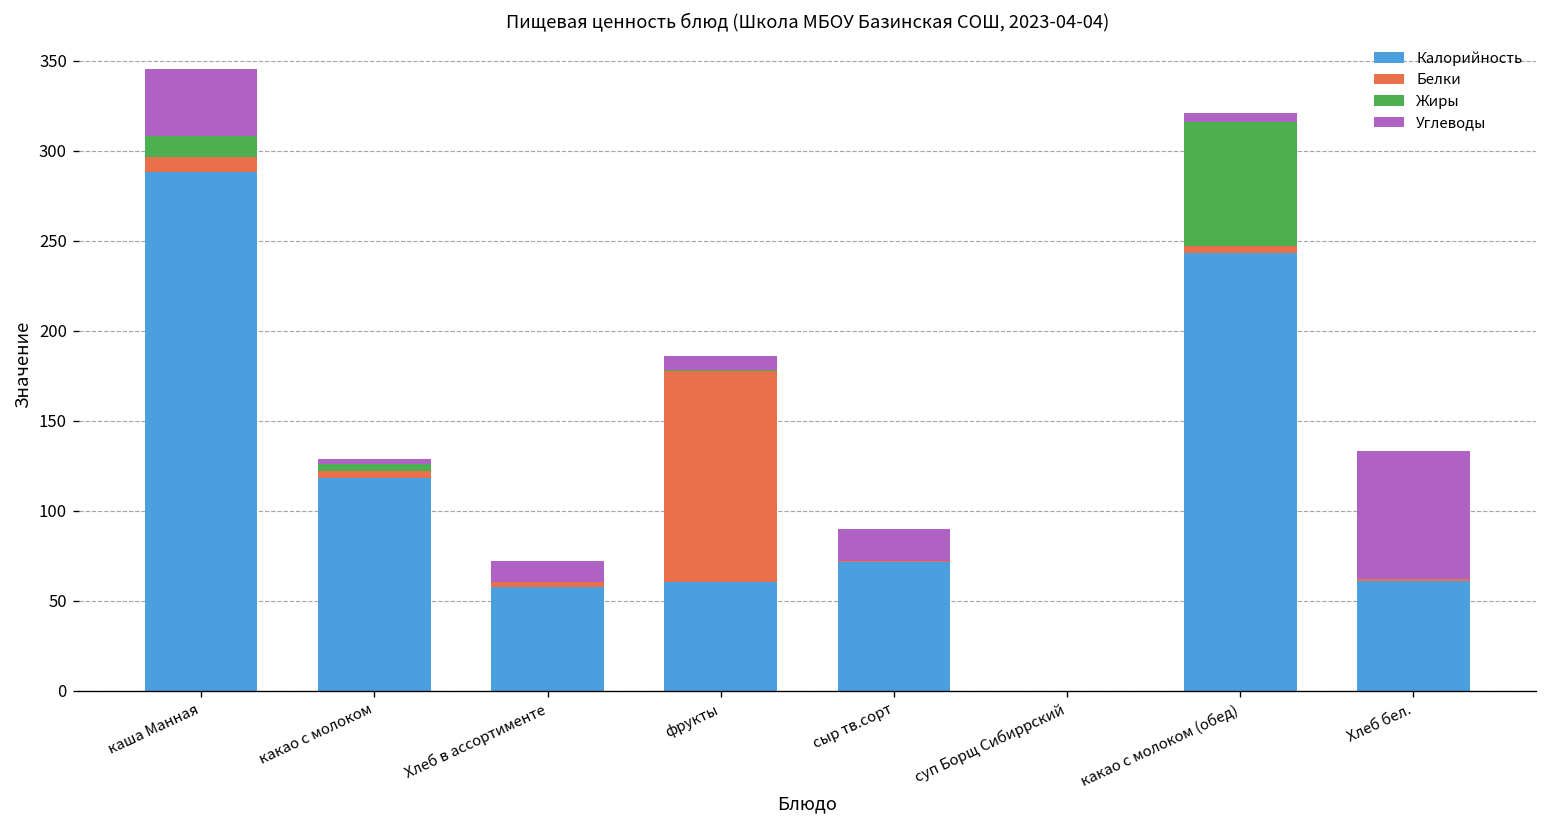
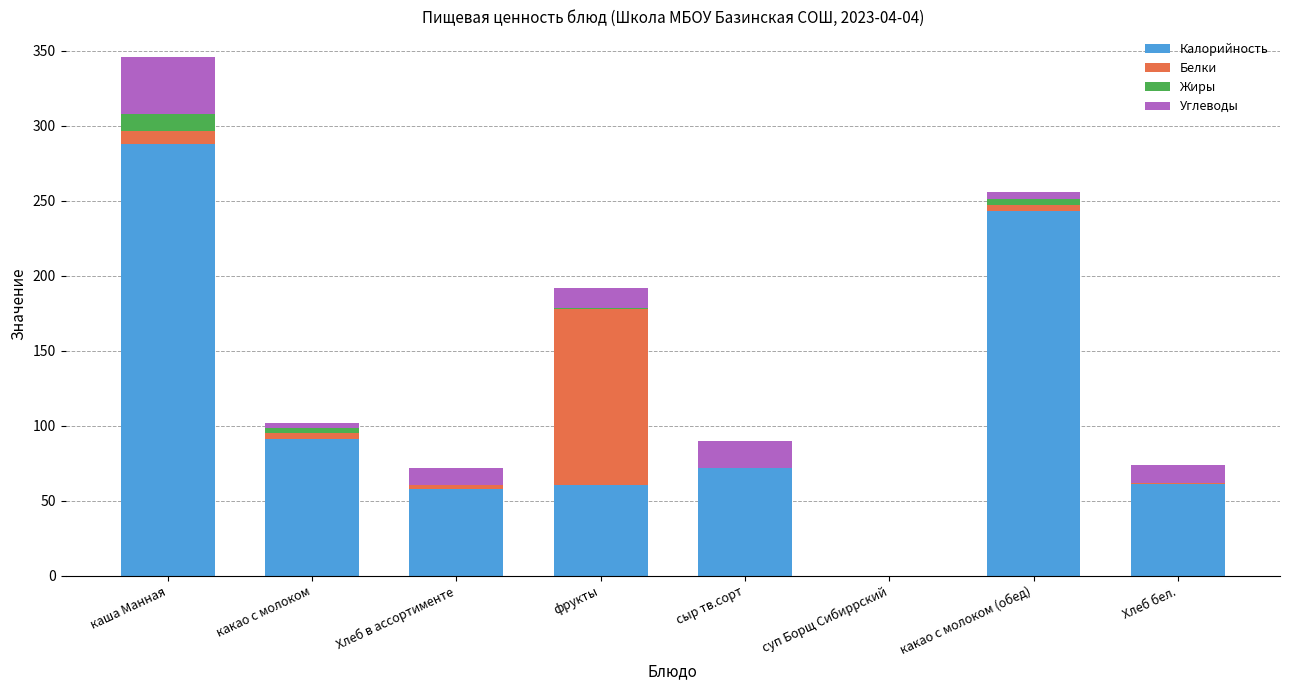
  {
    "Калорийность": {
      "каша Манная": 288,
-     "какао с молоком": 118,
+     "какао с молоком": 91,
      "Хлеб в ассортименте": 58,
      "фрукты": 61,
      "сыр тв.сорт": 72,
      "суп Борщ Сибиррский": 0,
      "какао с молоком (обед)": 243,
      "Хлеб бел.": 61
    },
    "Белки": {
      "каша Манная": 8,
      "какао с молоком": 4,
      "Хлеб в ассортименте": 2,
      "фрукты": 117,
      "суп Борщ Сибиррский": 0,
      "какао с молоком (обед)": 4
    },
    "Жиры": {
      "каша Манная": 12,
      "какао с молоком": 4,
      "сыр тв.сорт": 0,
      "суп Борщ Сибиррский": 0,
-     "какао с молоком (обед)": 69,
+     "какао с молоком (обед)": 4,
      "Хлеб бел.": 0
    },
    "Углеводы": {
      "каша Манная": 38,
      "какао с молоком": 3,
      "Хлеб в ассортименте": 12,
-     "фрукты": 8,
+     "фрукты": 14,
      "сыр тв.сорт": 18,
      "суп Борщ Сибиррский": 0,
      "какао с молоком (обед)": 5,
-     "Хлеб бел.": 71
+     "Хлеб бел.": 12
    }
  }
